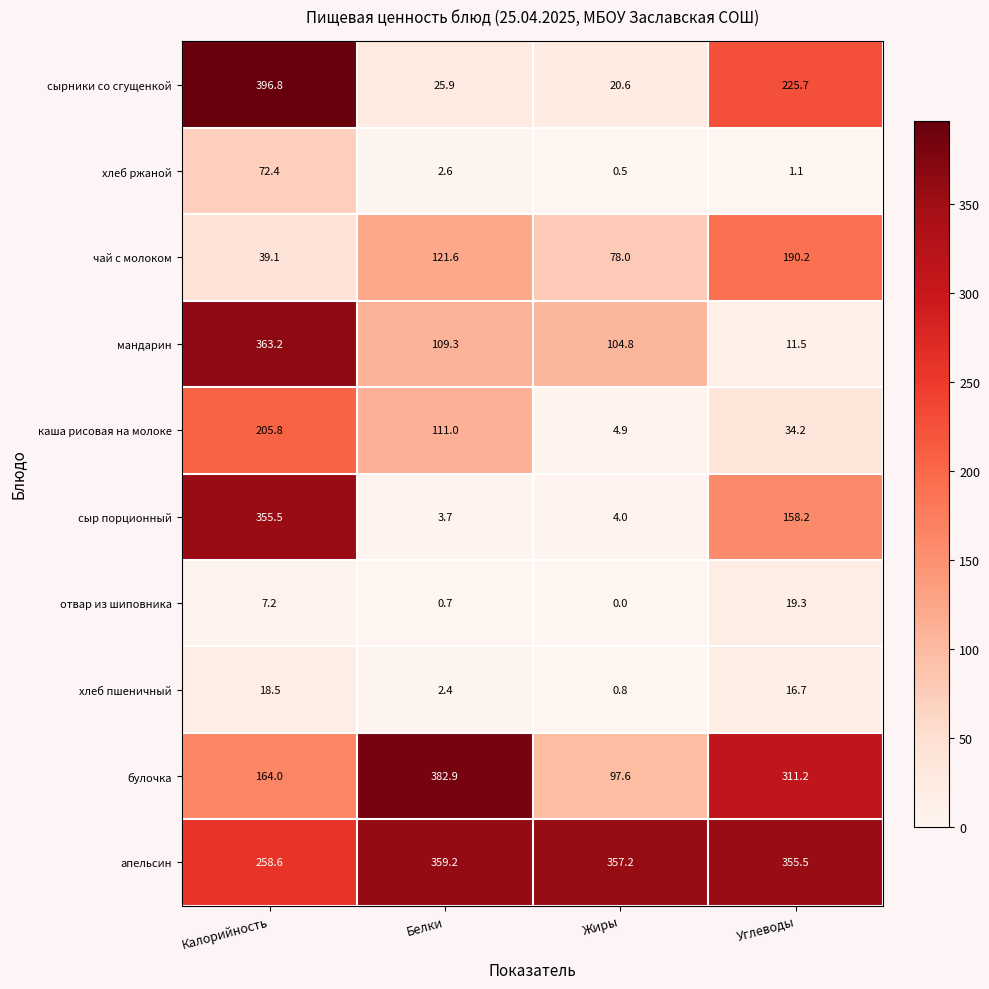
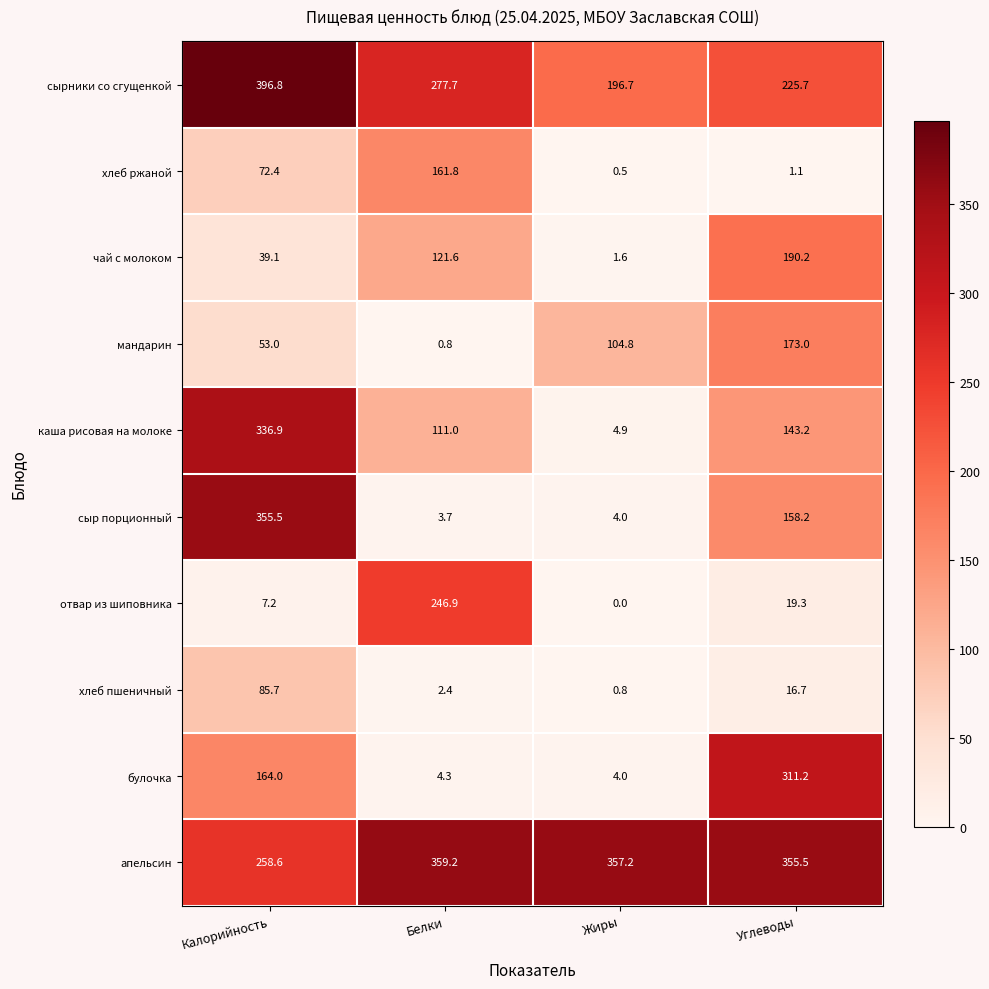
  {
    "сырники со сгущенкой": {
      "Калорийность": 396.8,
-     "Белки": 25.9,
-     "Жиры": 20.6,
+     "Белки": 277.7,
+     "Жиры": 196.7,
      "Углеводы": 225.7
    },
    "хлеб ржаной": {
      "Калорийность": 72.4,
-     "Белки": 2.6,
+     "Белки": 161.8,
      "Жиры": 0.5,
      "Углеводы": 1.1
    },
    "чай с молоком": {
      "Калорийность": 39.1,
      "Белки": 121.6,
-     "Жиры": 78.0,
+     "Жиры": 1.6,
      "Углеводы": 190.2
    },
    "мандарин": {
-     "Калорийность": 363.2,
-     "Белки": 109.3,
+     "Калорийность": 53.0,
+     "Белки": 0.8,
      "Жиры": 104.8,
-     "Углеводы": 11.5
+     "Углеводы": 173.0
    },
    "каша рисовая на молоке": {
-     "Калорийность": 205.8,
+     "Калорийность": 336.9,
      "Белки": 111.0,
      "Жиры": 4.9,
-     "Углеводы": 34.2
+     "Углеводы": 143.2
    },
    "сыр порционный": {
      "Калорийность": 355.5,
      "Белки": 3.7,
      "Жиры": 4.0,
      "Углеводы": 158.2
    },
    "отвар из шиповника": {
      "Калорийность": 7.2,
-     "Белки": 0.7,
+     "Белки": 246.9,
      "Жиры": 0.0,
      "Углеводы": 19.3
    },
    "хлеб пшеничный": {
-     "Калорийность": 18.5,
+     "Калорийность": 85.7,
      "Белки": 2.4,
      "Жиры": 0.8,
      "Углеводы": 16.7
    },
    "булочка": {
      "Калорийность": 164.0,
-     "Белки": 382.9,
-     "Жиры": 97.6,
+     "Белки": 4.3,
+     "Жиры": 4.0,
      "Углеводы": 311.2
    },
    "апельсин": {
      "Калорийность": 258.6,
      "Белки": 359.2,
      "Жиры": 357.2,
      "Углеводы": 355.5
    }
  }
